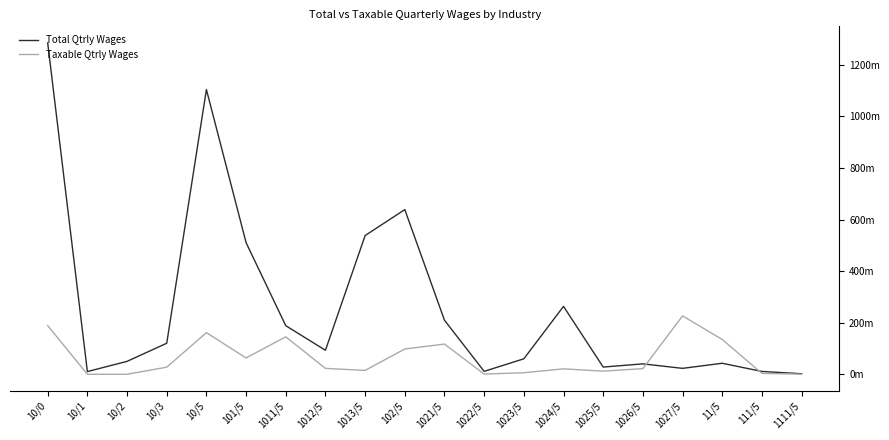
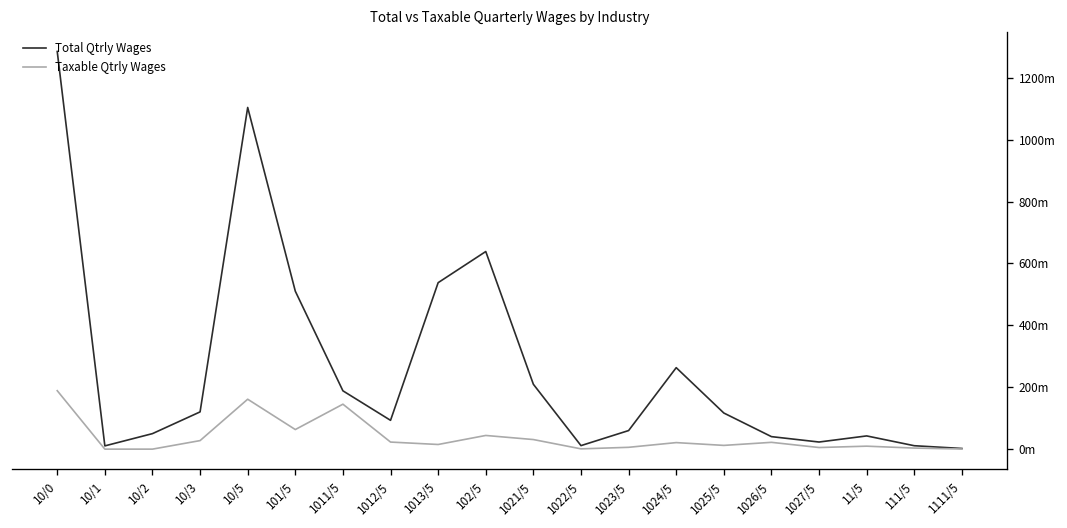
  {
    "Total Qtrly Wages": {
      "10/0": "1280m",
      "10/1": "10m",
      "10/2": "50m",
      "10/3": "120m",
      "10/5": "1100m",
      "101/5": "510m",
      "1011/5": "190m",
      "1012/5": "90m",
      "1013/5": "540m",
      "102/5": "640m",
      "1021/5": "210m",
      "1022/5": "10m",
      "1023/5": "60m",
      "1024/5": "260m",
-     "1025/5": "30m",
+     "1025/5": "120m",
      "1026/5": "40m",
      "1027/5": "20m",
      "11/5": "40m"
    },
    "Taxable Qtrly Wages": {
      "10/0": "190m",
      "10/1": "0m",
      "10/2": "0m",
      "10/3": "30m",
      "10/5": "160m",
      "101/5": "60m",
      "1011/5": "150m",
      "1012/5": "20m",
      "1013/5": "20m",
-     "102/5": "100m",
-     "1021/5": "120m",
+     "102/5": "40m",
+     "1021/5": "30m",
      "1022/5": "0m",
      "1023/5": "10m",
      "1024/5": "20m",
      "1025/5": "10m",
      "1026/5": "20m",
-     "1027/5": "230m",
-     "11/5": "130m"
+     "1027/5": "10m",
+     "11/5": "10m"
    }
  }
